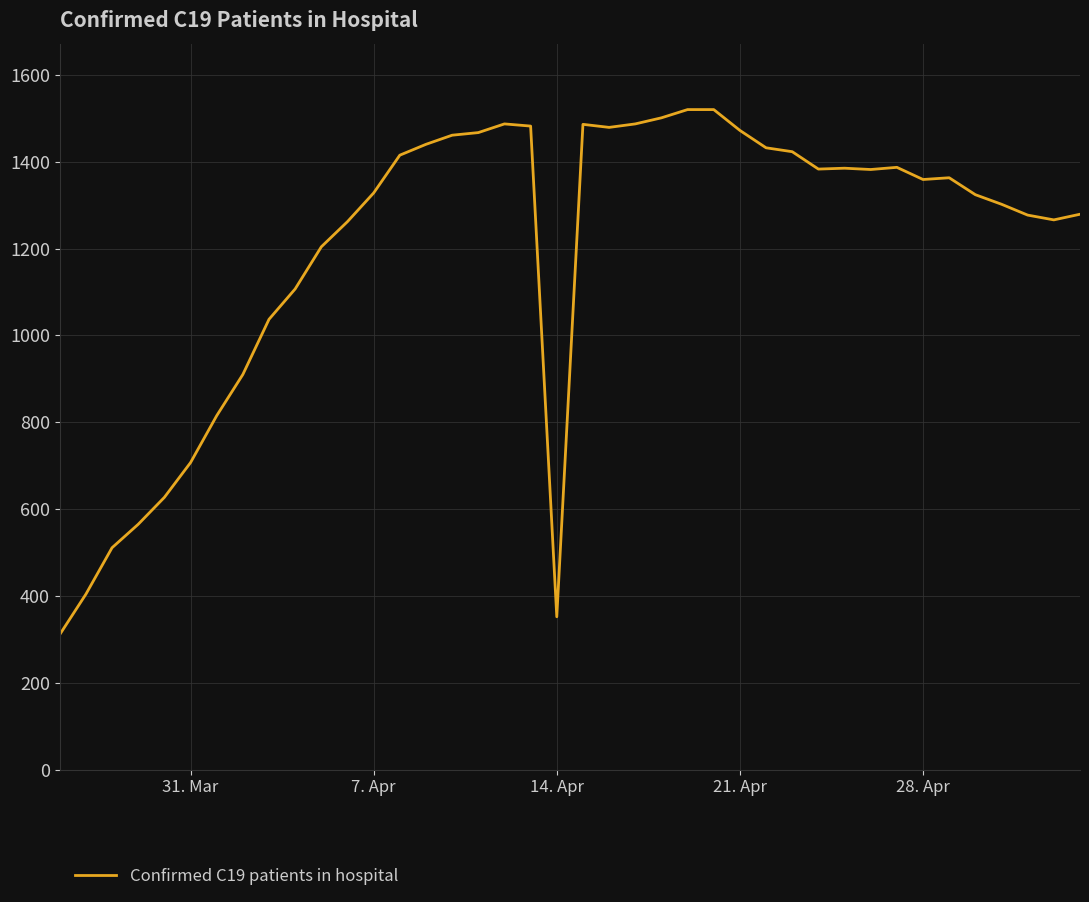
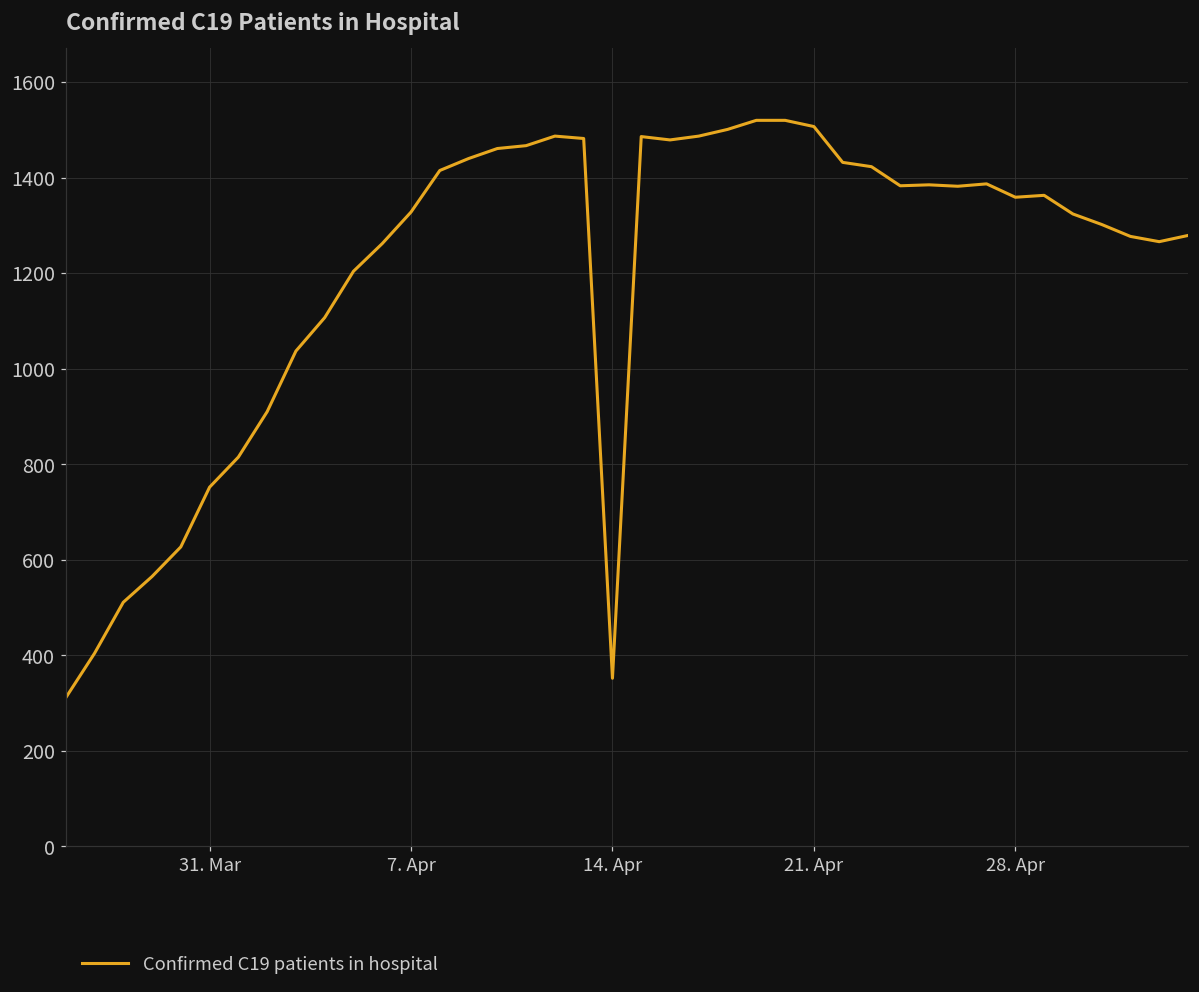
  {
-   "31. Mar": 710,
+   "31. Mar": 750,
    "7. Apr": 1330,
    "14. Apr": 350,
-   "21. Apr": 1470,
+   "21. Apr": 1510,
    "28. Apr": 1360
  }
